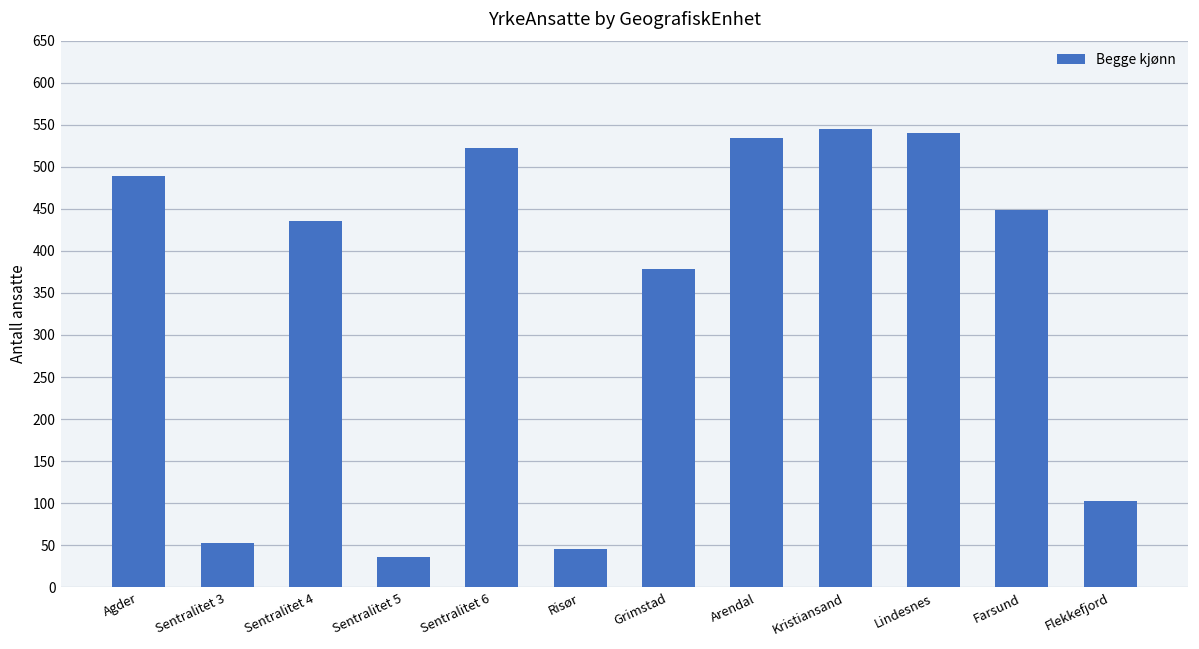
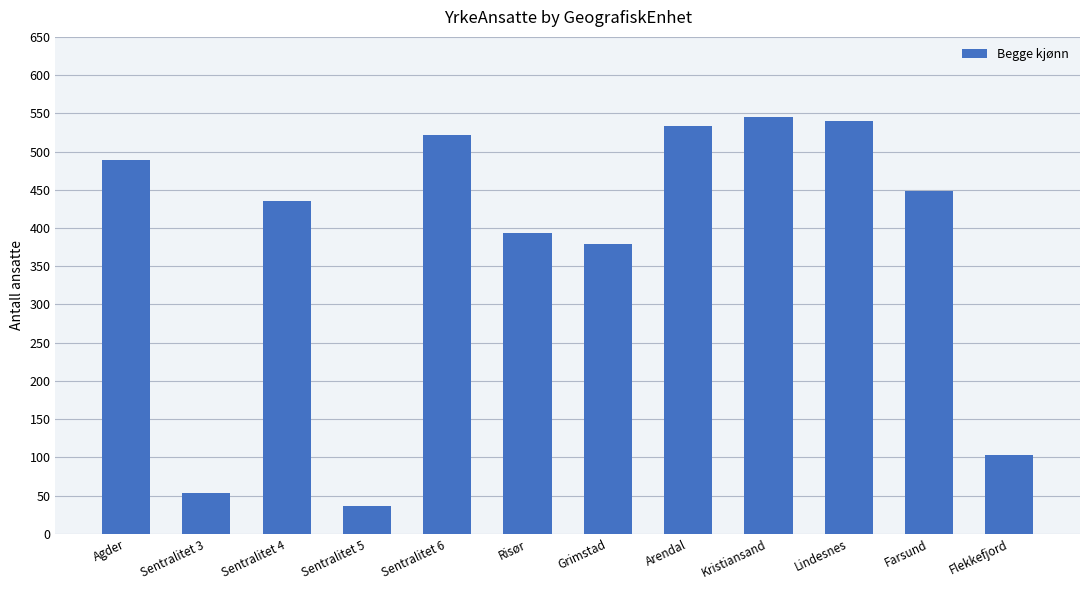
  {
    "Agder": 490,
    "Sentralitet 3": 50,
    "Sentralitet 4": 440,
    "Sentralitet 5": 40,
    "Sentralitet 6": 520,
-   "Risør": 50,
+   "Risør": 390,
    "Grimstad": 380,
    "Arendal": 530,
    "Kristiansand": 550,
    "Lindesnes": 540,
    "Farsund": 450,
    "Flekkefjord": 100
  }
